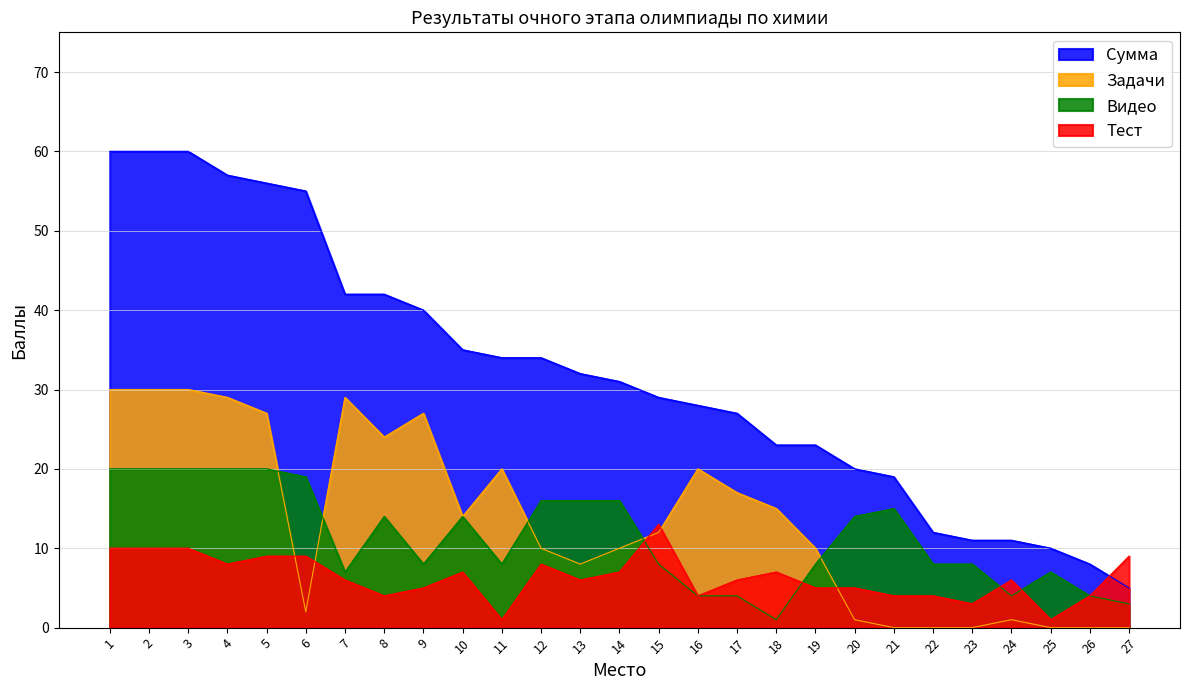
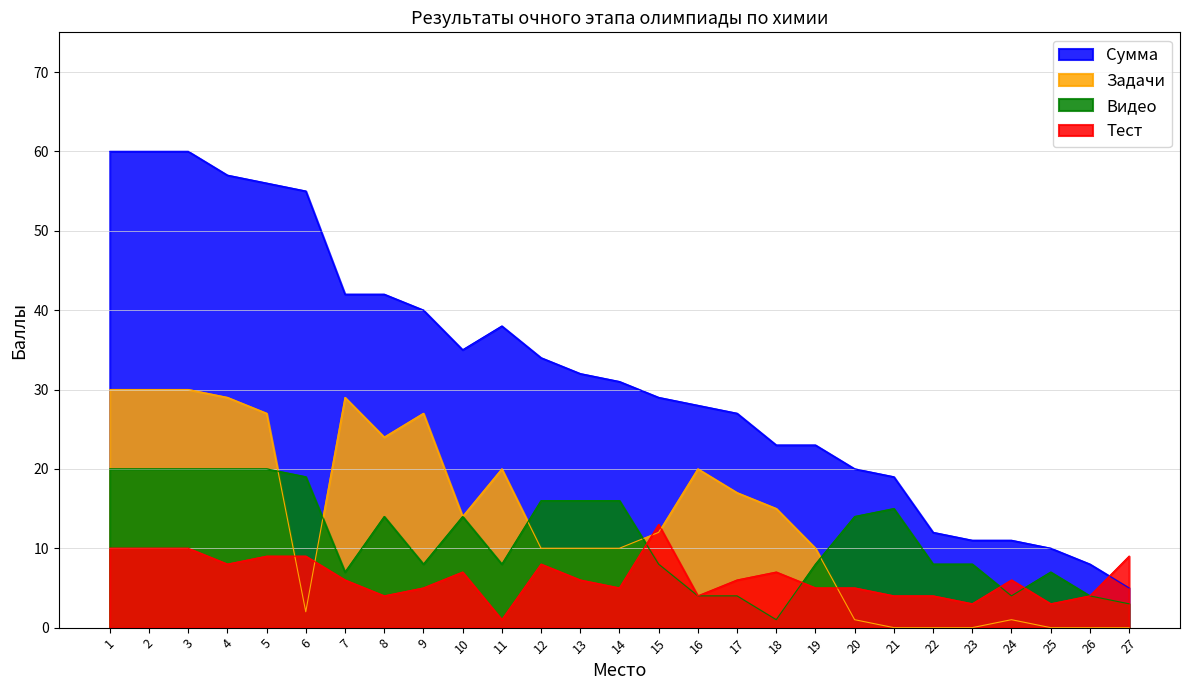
  {
    "Сумма": {
      "1": 60,
      "2": 60,
      "3": 60,
      "4": 57,
      "5": 56,
      "6": 55,
      "7": 42,
      "8": 42,
      "9": 40,
      "10": 35,
-     "11": 34,
+     "11": 38,
      "12": 34,
      "13": 32,
      "14": 31,
      "15": 29,
      "16": 28,
      "17": 27,
      "18": 23,
      "19": 23,
      "20": 20,
      "21": 19,
      "22": 12,
      "23": 11,
      "24": 11,
      "25": 10,
      "26": 8,
      "27": 5
    },
    "Задачи": {
      "1": 30,
      "2": 30,
      "3": 30,
      "4": 29,
      "5": 27,
      "6": 2,
      "7": 29,
      "8": 24,
      "9": 27,
      "11": 20,
      "12": 10,
-     "13": 8,
+     "13": 10,
      "14": 10,
      "15": 12,
      "16": 20,
      "17": 17,
      "18": 15,
      "19": 10,
      "20": 1,
      "21": 0,
      "22": 0,
      "23": 0,
      "24": 1,
      "25": 0,
      "26": 0,
      "27": 0
    },
    "Видео": {
      "1": 20,
      "2": 20,
      "3": 20,
      "4": 20,
      "5": 20,
      "6": 19,
      "7": 7,
      "8": 14,
      "9": 8,
      "11": 8,
      "12": 16,
      "13": 16,
      "14": 16,
      "15": 8,
      "17": 4,
      "18": 1,
      "19": 8,
      "20": 14,
      "21": 15,
      "22": 8,
      "23": 8,
      "24": 4,
      "25": 7,
      "27": 3
    },
    "Тест": {
      "1": 10,
      "2": 10,
      "3": 10,
      "4": 8,
      "5": 9,
      "6": 9,
      "7": 6,
      "8": 4,
      "9": 5,
      "10": 7,
      "11": 1,
      "12": 8,
      "13": 6,
-     "14": 7,
+     "14": 5,
      "15": 13,
      "17": 6,
      "18": 7,
      "19": 5,
      "20": 5,
      "21": 4,
      "22": 4,
      "23": 3,
      "24": 6,
-     "25": 1,
+     "25": 3,
      "27": 9
    }
  }
